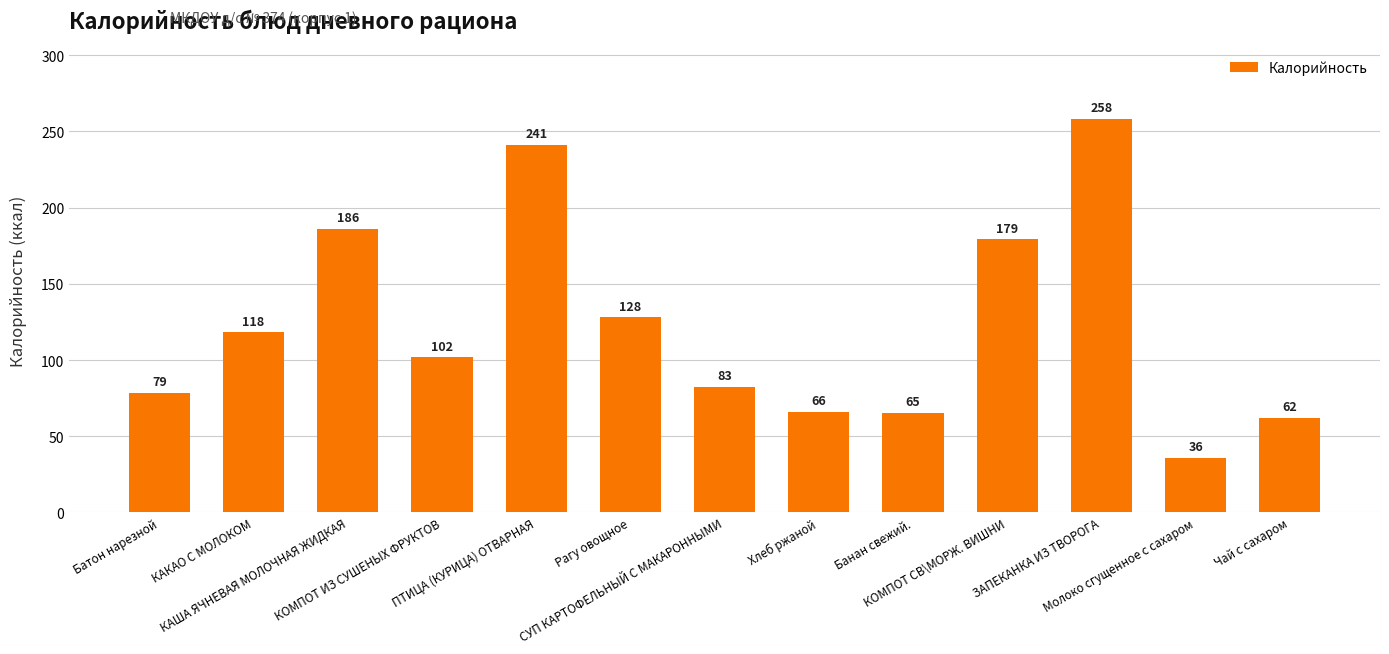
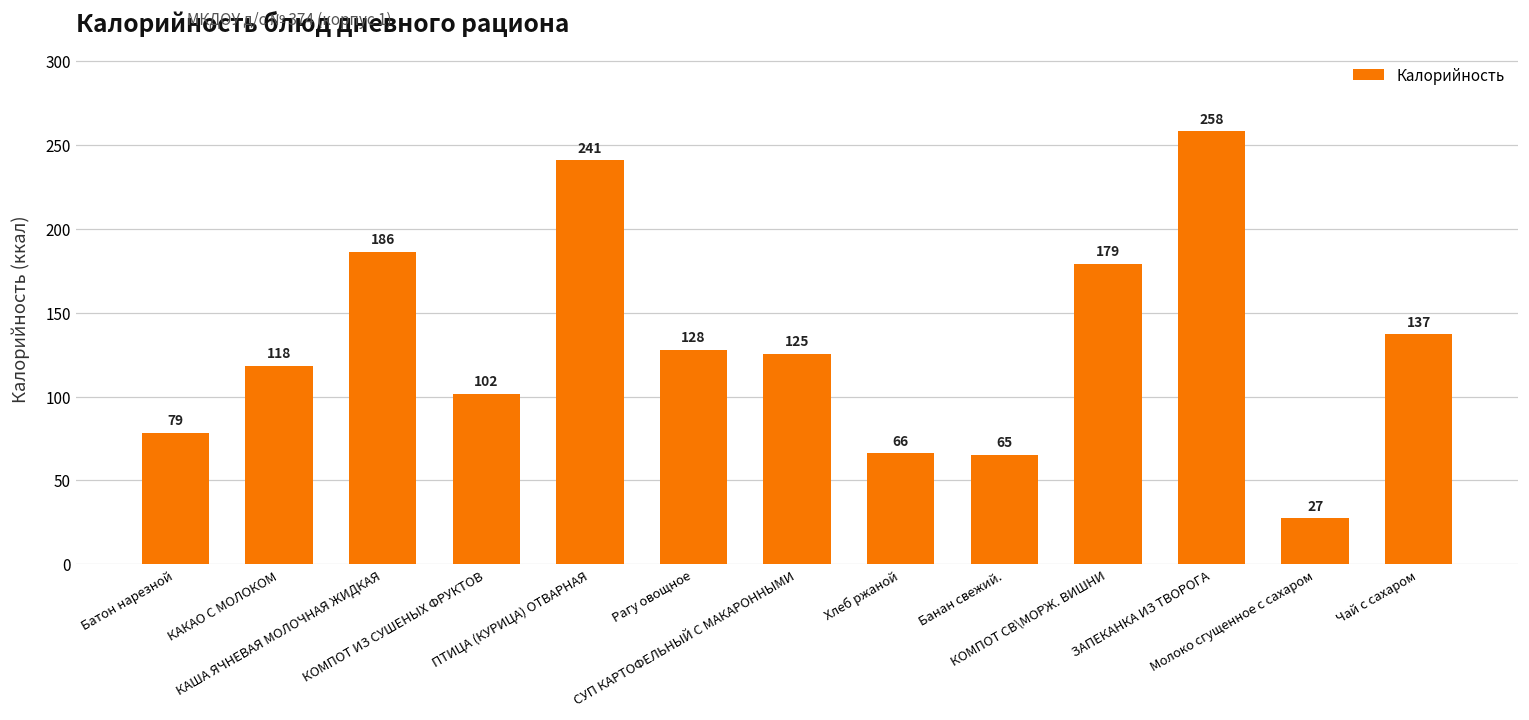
  {
    "Батон нарезной": 79,
    "КАКАО С МОЛОКОМ": 118,
    "КАША ЯЧНЕВАЯ МОЛОЧНАЯ ЖИДКАЯ": 186,
    "КОМПОТ ИЗ СУШЕНЫХ ФРУКТОВ": 102,
    "ПТИЦА (КУРИЦА) ОТВАРНАЯ": 241,
    "Рагу овощное": 128,
-   "СУП КАРТОФЕЛЬНЫЙ С МАКАРОННЫМИ": 83,
+   "СУП КАРТОФЕЛЬНЫЙ С МАКАРОННЫМИ": 125,
    "Хлеб ржаной": 66,
    "Банан свежий.": 65,
    "КОМПОТ СВ\\МОРЖ. ВИШНИ": 179,
    "ЗАПЕКАНКА ИЗ ТВОРОГА": 258,
-   "Молоко сгущенное с сахаром": 36,
-   "Чай с сахаром": 62
+   "Молоко сгущенное с сахаром": 27,
+   "Чай с сахаром": 137
  }
